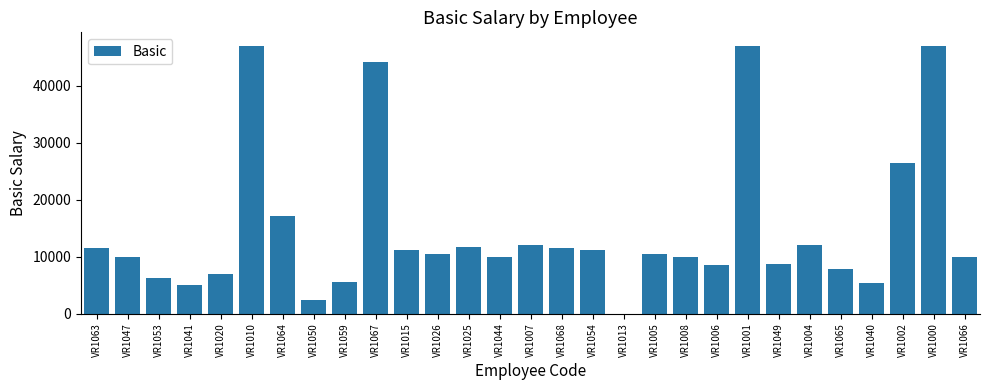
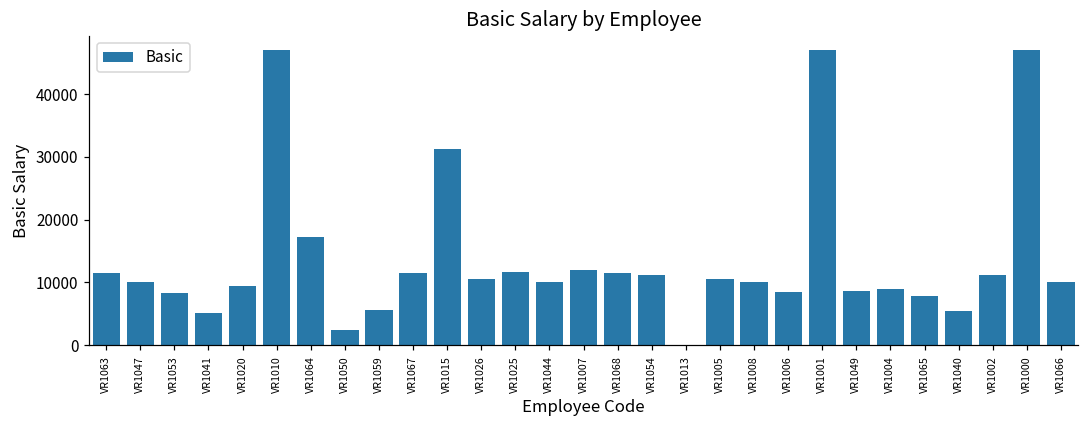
  {
    "VR1063": 12000,
    "VR1047": 10000,
-   "VR1053": 6000,
+   "VR1053": 8000,
    "VR1041": 5000,
-   "VR1020": 7000,
+   "VR1020": 9000,
    "VR1010": 47000,
    "VR1064": 17000,
    "VR1050": 2000,
    "VR1059": 6000,
-   "VR1067": 44000,
-   "VR1015": 11000,
+   "VR1067": 12000,
+   "VR1015": 31000,
    "VR1026": 11000,
    "VR1025": 12000,
    "VR1044": 10000,
    "VR1007": 12000,
    "VR1068": 12000,
    "VR1054": 11000,
    "VR1013": 0,
    "VR1005": 11000,
    "VR1008": 10000,
    "VR1006": 9000,
    "VR1001": 47000,
    "VR1049": 9000,
-   "VR1004": 12000,
+   "VR1004": 9000,
    "VR1065": 8000,
    "VR1040": 5000,
-   "VR1002": 26000,
+   "VR1002": 11000,
    "VR1000": 47000,
    "VR1066": 10000
  }
